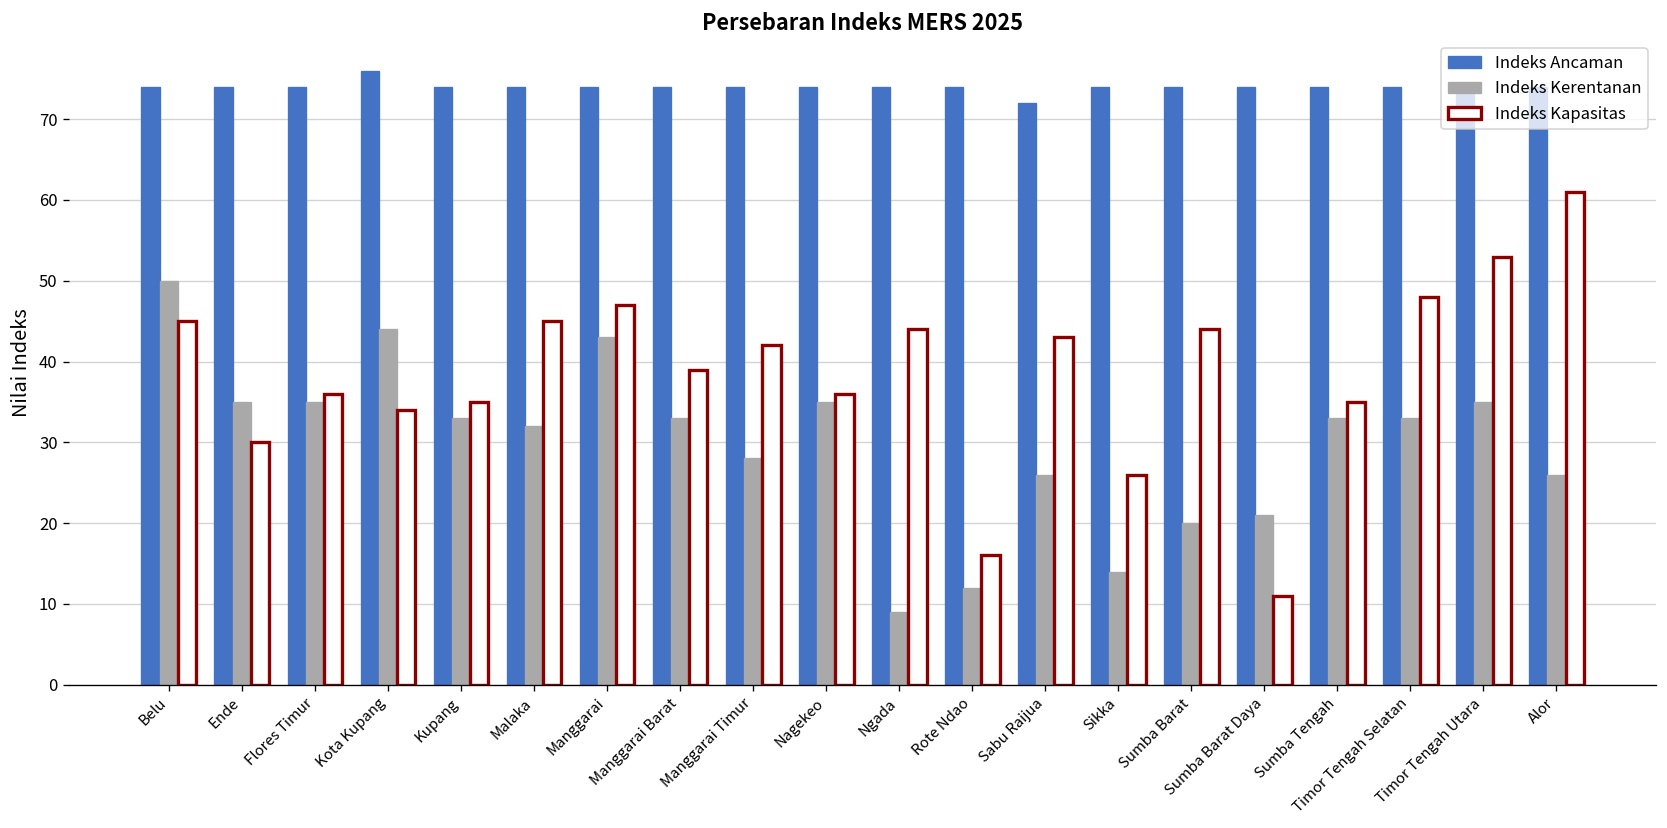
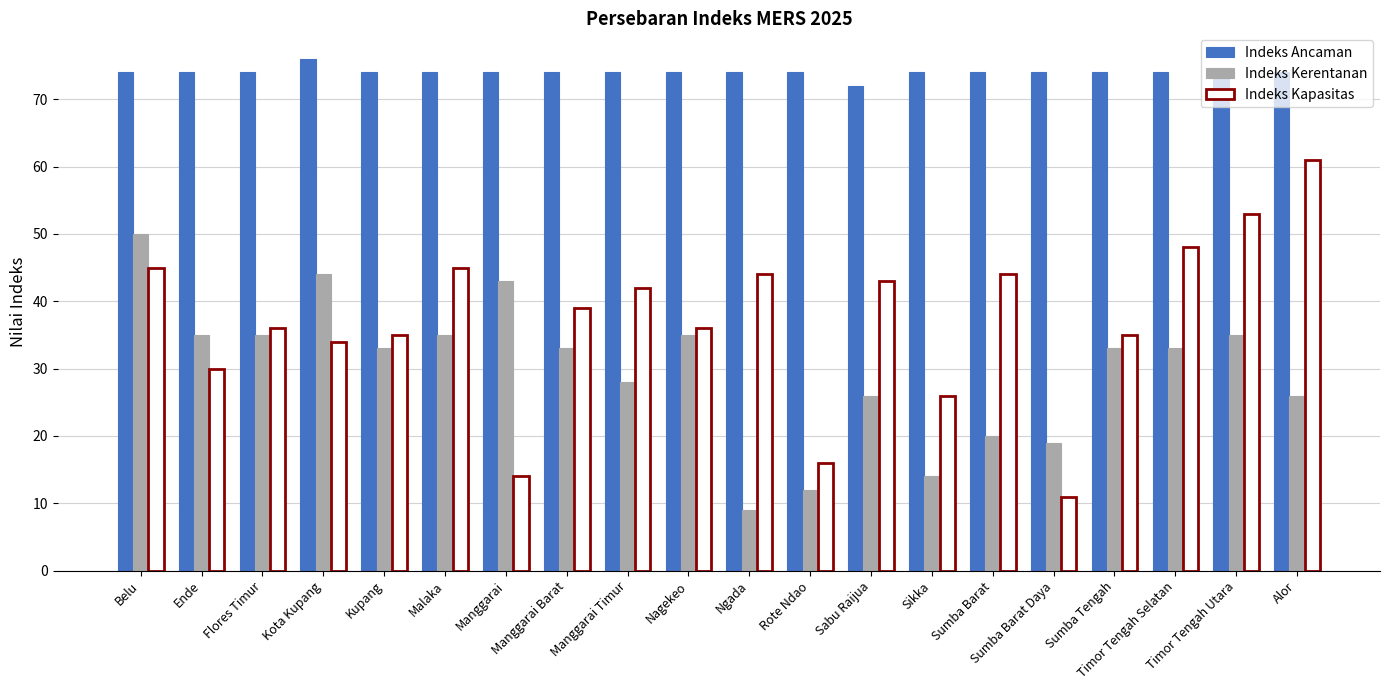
  {
    "Indeks Ancaman": {
      "Belu": 74,
      "Ende": 74,
      "Flores Timur": 74,
      "Kota Kupang": 76,
      "Kupang": 74,
      "Malaka": 74,
      "Manggarai": 74,
      "Manggarai Barat": 74,
      "Manggarai Timur": 74,
      "Nagekeo": 74,
      "Ngada": 74,
      "Rote Ndao": 74,
      "Sabu Raijua": 72,
      "Sikka": 74,
      "Sumba Barat": 74,
      "Sumba Barat Daya": 74,
      "Sumba Tengah": 74,
      "Timor Tengah Selatan": 74
    },
    "Indeks Kerentanan": {
      "Belu": 50,
      "Ende": 35,
      "Flores Timur": 35,
      "Kota Kupang": 44,
      "Kupang": 33,
-     "Malaka": 32,
+     "Malaka": 35,
      "Manggarai": 43,
      "Manggarai Barat": 33,
      "Manggarai Timur": 28,
      "Nagekeo": 35,
      "Ngada": 9,
      "Rote Ndao": 12,
      "Sabu Raijua": 26,
      "Sikka": 14,
      "Sumba Barat": 20,
-     "Sumba Barat Daya": 21,
+     "Sumba Barat Daya": 19,
      "Sumba Tengah": 33,
      "Timor Tengah Selatan": 33,
      "Timor Tengah Utara": 35,
      "Alor": 26
    },
    "Indeks Kapasitas": {
      "Belu": 45,
      "Ende": 30,
      "Flores Timur": 36,
      "Kota Kupang": 34,
      "Kupang": 35,
      "Malaka": 45,
-     "Manggarai": 47,
+     "Manggarai": 14,
      "Manggarai Barat": 39,
      "Manggarai Timur": 42,
      "Nagekeo": 36,
      "Ngada": 44,
      "Rote Ndao": 16,
      "Sabu Raijua": 43,
      "Sikka": 26,
      "Sumba Barat": 44,
      "Sumba Barat Daya": 11,
      "Sumba Tengah": 35,
      "Timor Tengah Selatan": 48,
      "Timor Tengah Utara": 53,
      "Alor": 61
    }
  }
